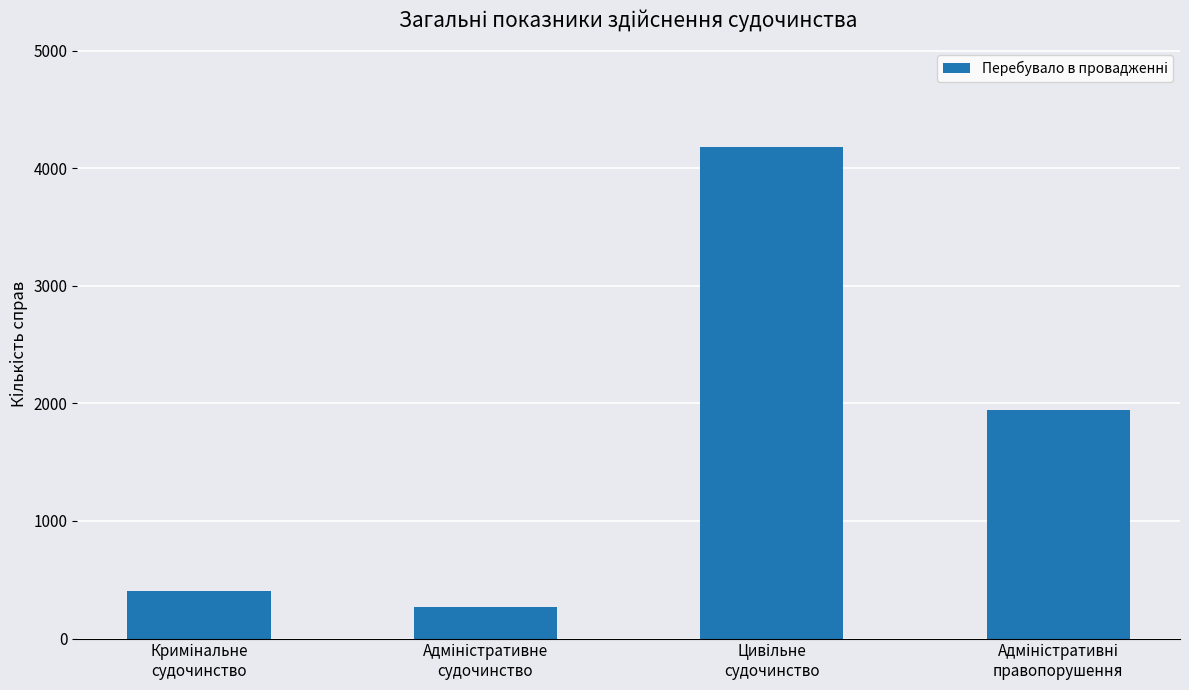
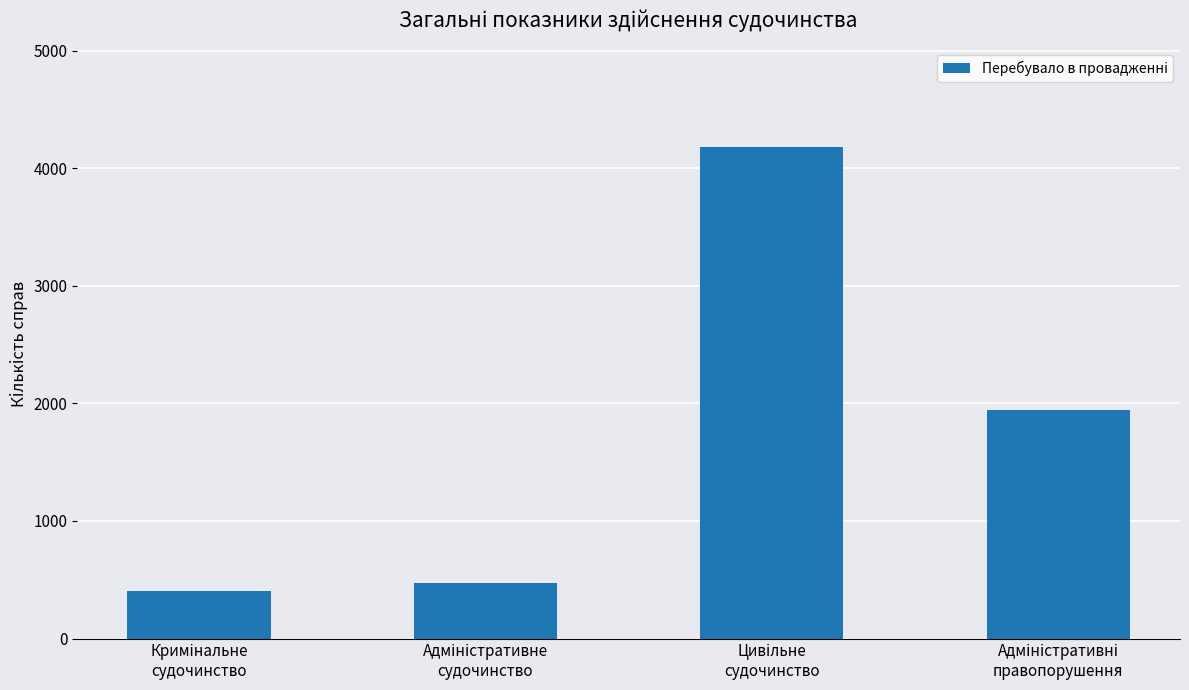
  {
    "Кримінальне судочинство": 400,
-   "Адміністративне судочинство": 270,
+   "Адміністративне судочинство": 470,
    "Цивільне судочинство": 4180,
    "Адміністративні правопорушення": 1950
  }
